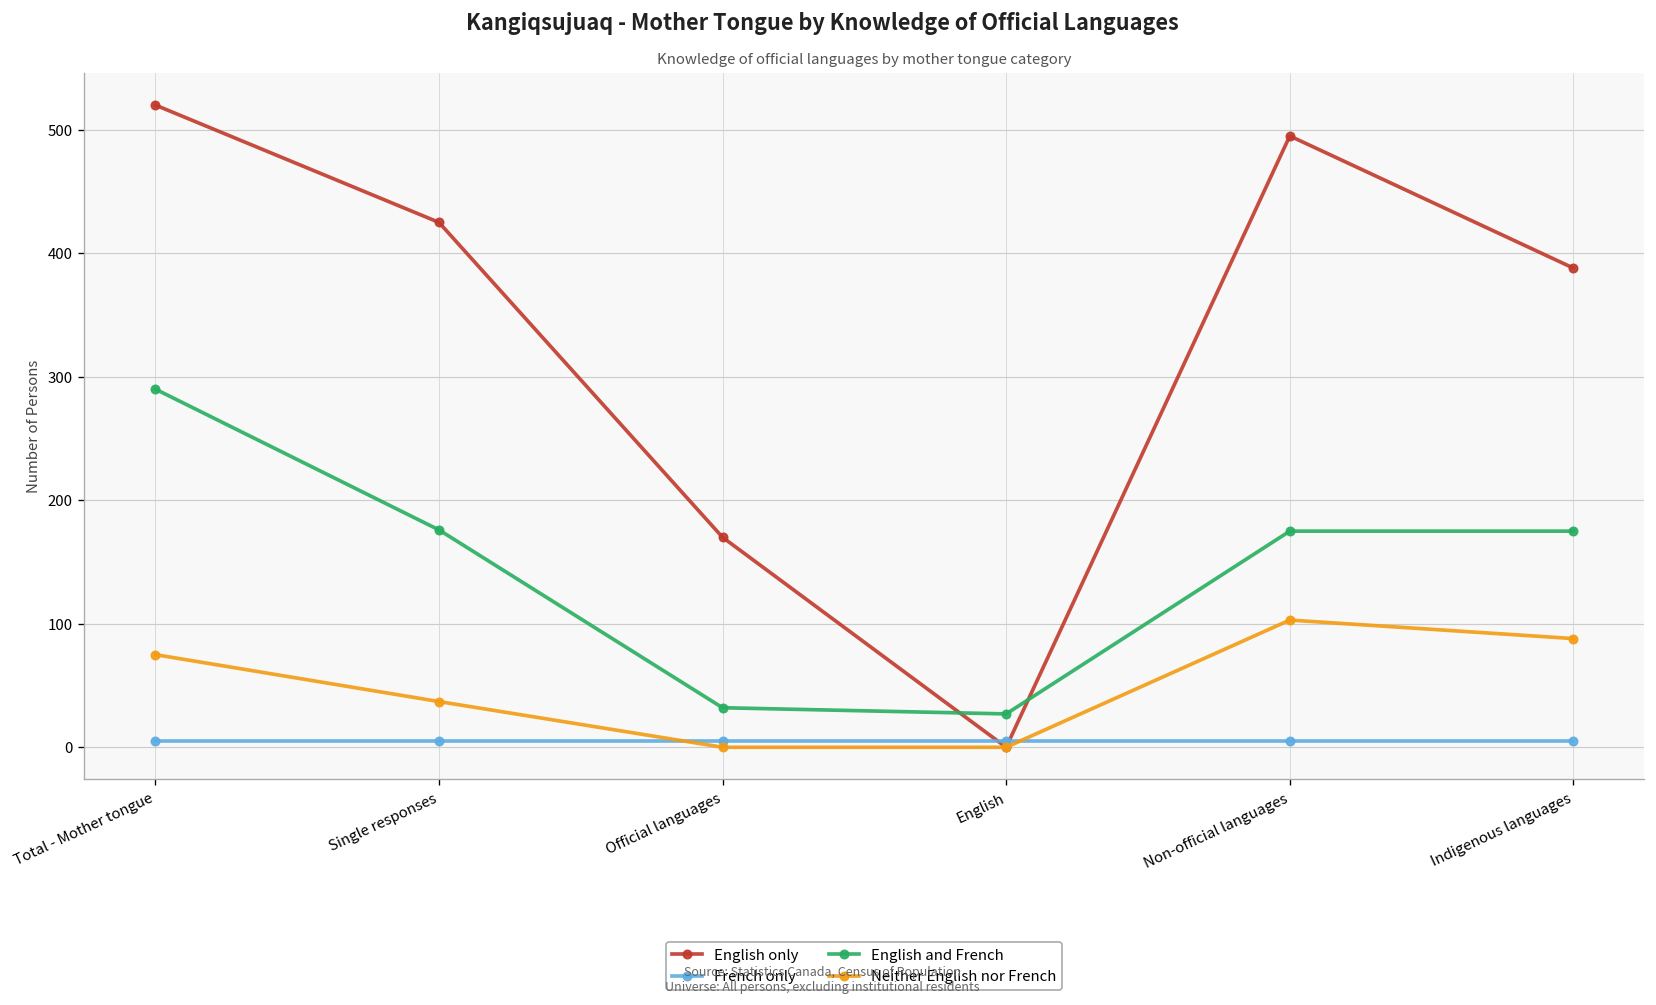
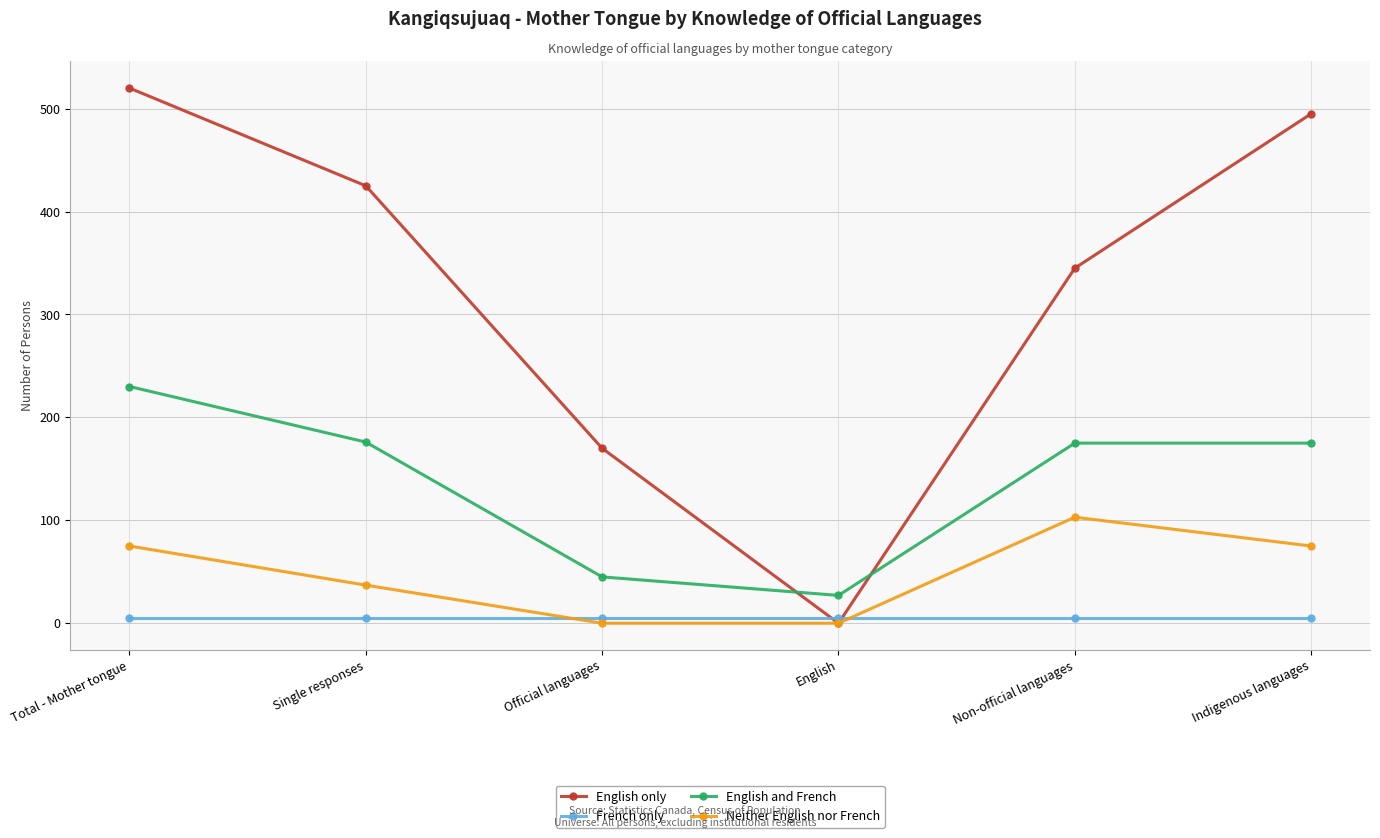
  {
    "English only": {
      "Total - Mother tongue": 520,
      "Single responses": 425,
      "Official languages": 170,
-     "Non-official languages": 495,
-     "Indigenous languages": 388
+     "Non-official languages": 345,
+     "Indigenous languages": 495
    },
    "French only": {
      "Total - Mother tongue": 5,
      "Single responses": 5,
      "Official languages": 5,
      "English": 5,
      "Non-official languages": 5,
      "Indigenous languages": 5
    },
    "English and French": {
-     "Total - Mother tongue": 290,
+     "Total - Mother tongue": 230,
      "Single responses": 176,
-     "Official languages": 32,
+     "Official languages": 45,
      "English": 27,
      "Non-official languages": 175,
      "Indigenous languages": 175
    },
    "Neither English nor French": {
      "Total - Mother tongue": 75,
      "Single responses": 37,
      "Official languages": 0,
      "Non-official languages": 103,
-     "Indigenous languages": 88
+     "Indigenous languages": 75
    }
  }
